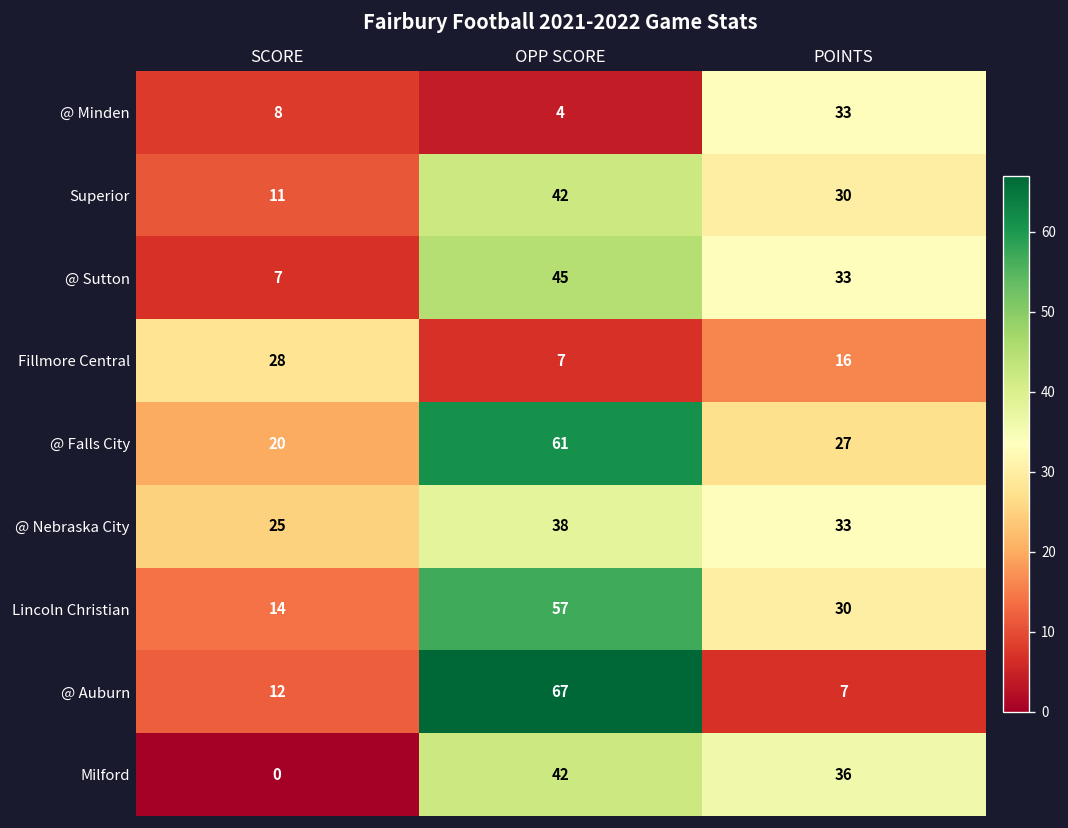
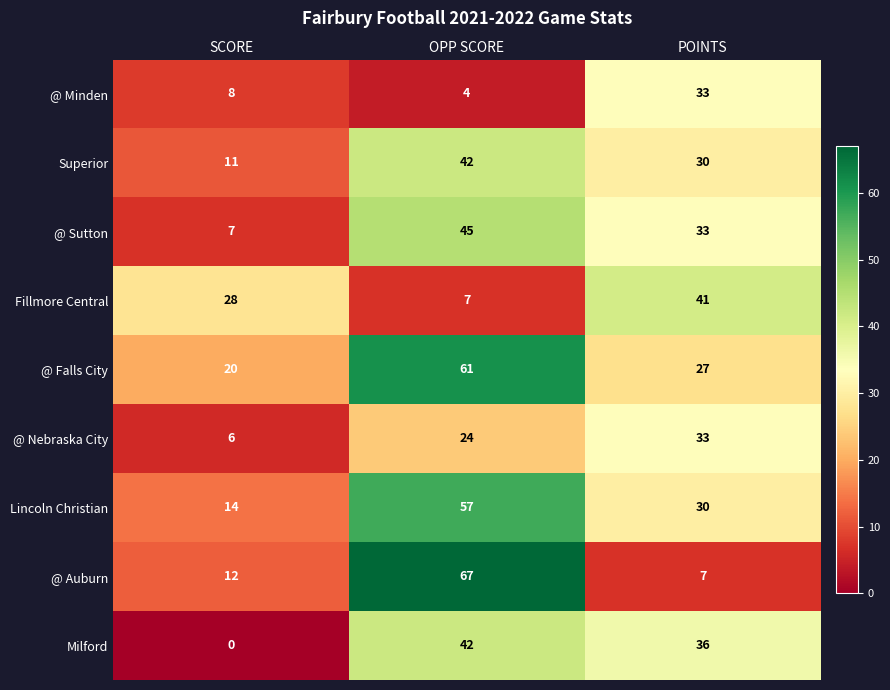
  {
    "@ Minden": {
      "SCORE": 8,
      "OPP SCORE": 4,
      "POINTS": 33
    },
    "Superior": {
      "SCORE": 11,
      "OPP SCORE": 42,
      "POINTS": 30
    },
    "@ Sutton": {
      "SCORE": 7,
      "OPP SCORE": 45,
      "POINTS": 33
    },
    "Fillmore Central": {
      "SCORE": 28,
      "OPP SCORE": 7,
-     "POINTS": 16
+     "POINTS": 41
    },
    "@ Falls City": {
      "SCORE": 20,
      "OPP SCORE": 61,
      "POINTS": 27
    },
    "@ Nebraska City": {
-     "SCORE": 25,
-     "OPP SCORE": 38,
+     "SCORE": 6,
+     "OPP SCORE": 24,
      "POINTS": 33
    },
    "Lincoln Christian": {
      "SCORE": 14,
      "OPP SCORE": 57,
      "POINTS": 30
    },
    "@ Auburn": {
      "SCORE": 12,
      "OPP SCORE": 67,
      "POINTS": 7
    },
    "Milford": {
      "SCORE": 0,
      "OPP SCORE": 42,
      "POINTS": 36
    }
  }
